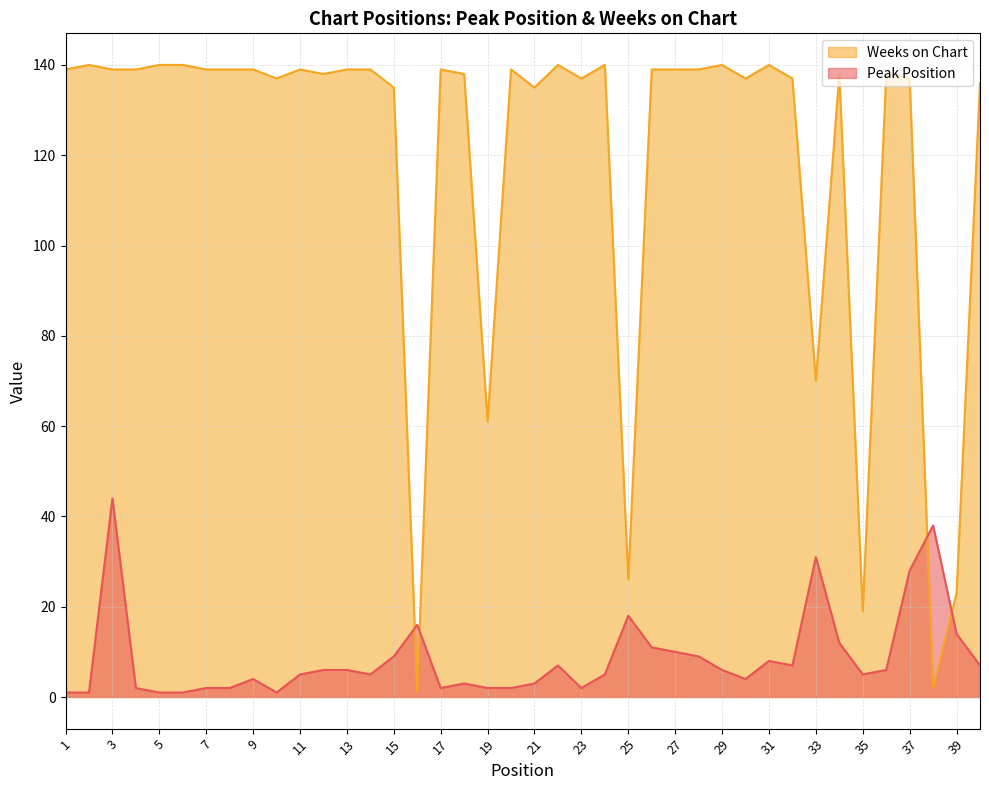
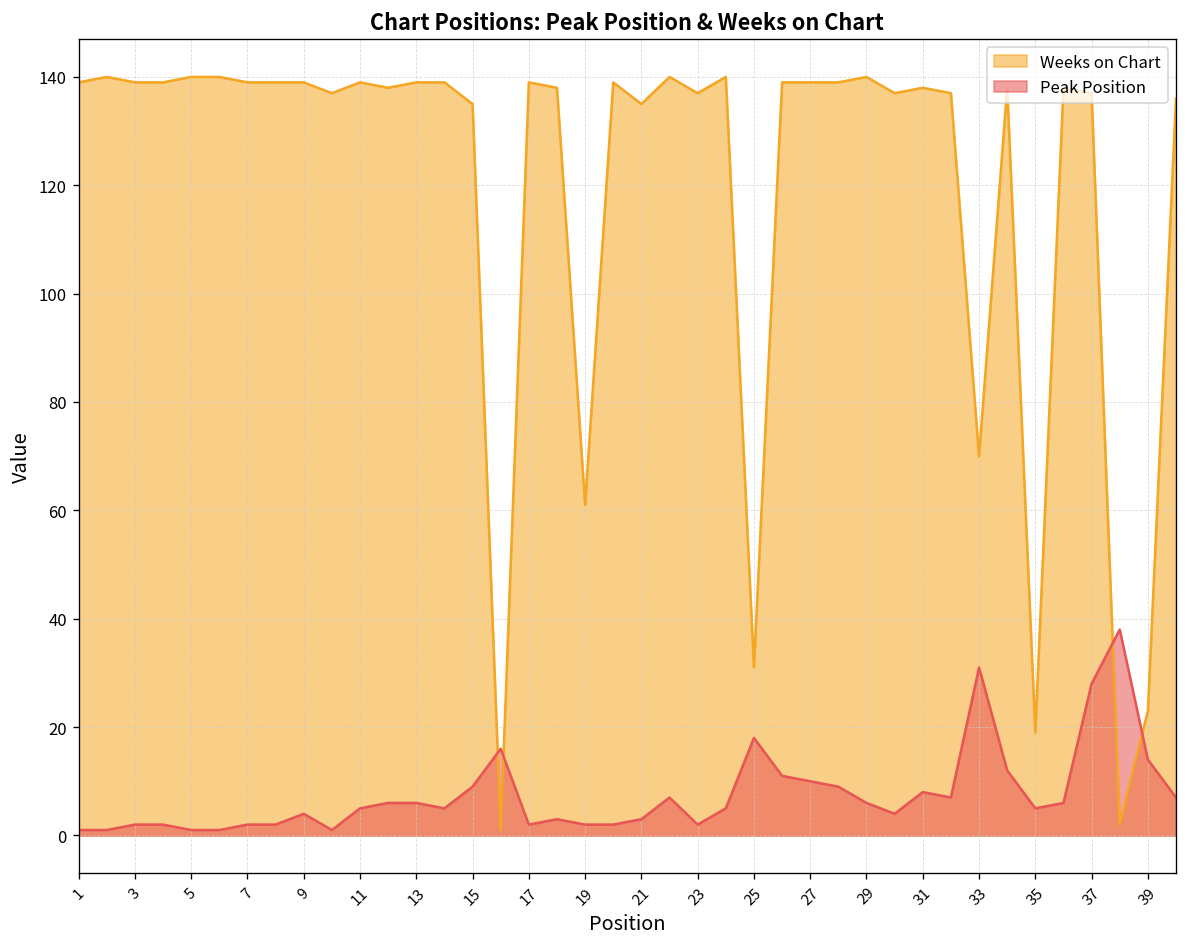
  {
    "Weeks on Chart": {
      "1": 139,
      "3": 139,
      "5": 140,
      "7": 139,
      "9": 139,
      "11": 139,
      "13": 139,
      "15": 135,
      "17": 139,
      "19": 61,
      "21": 135,
      "23": 137,
-     "25": 26,
+     "25": 31,
      "27": 139,
      "29": 140,
-     "31": 140,
+     "31": 138,
      "33": 70,
      "35": 19,
      "39": 23
    },
    "Peak Position": {
      "1": 1,
-     "3": 44,
+     "3": 2,
      "5": 1,
      "7": 2,
      "9": 4,
      "11": 5,
      "13": 6,
      "15": 9,
      "17": 2,
      "19": 2,
      "21": 3,
      "23": 2,
      "25": 18,
      "27": 10,
      "29": 6,
      "31": 8,
      "33": 31,
      "35": 5,
      "37": 28,
      "39": 14
    }
  }
